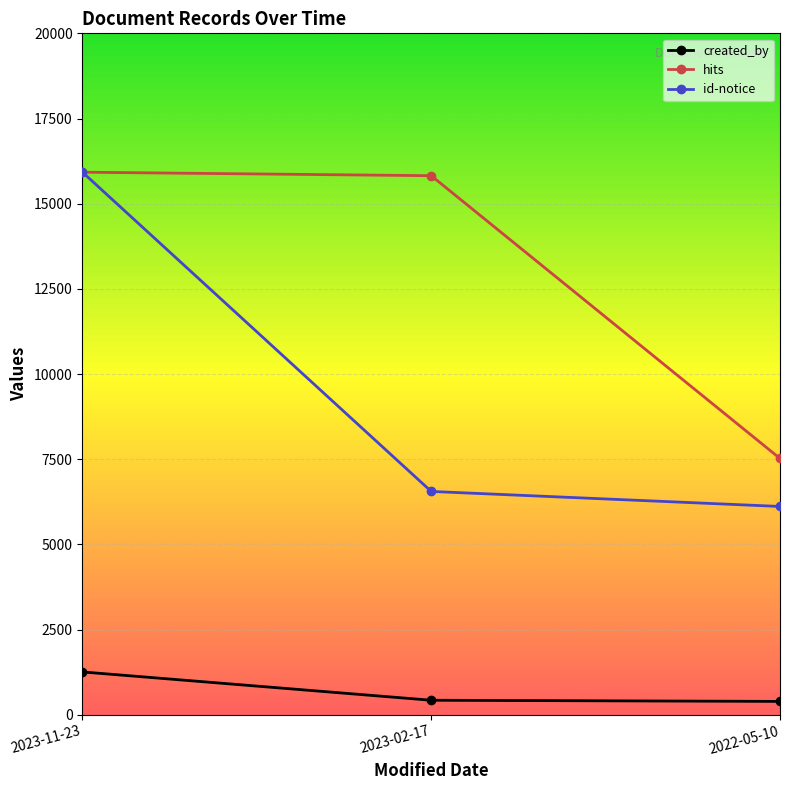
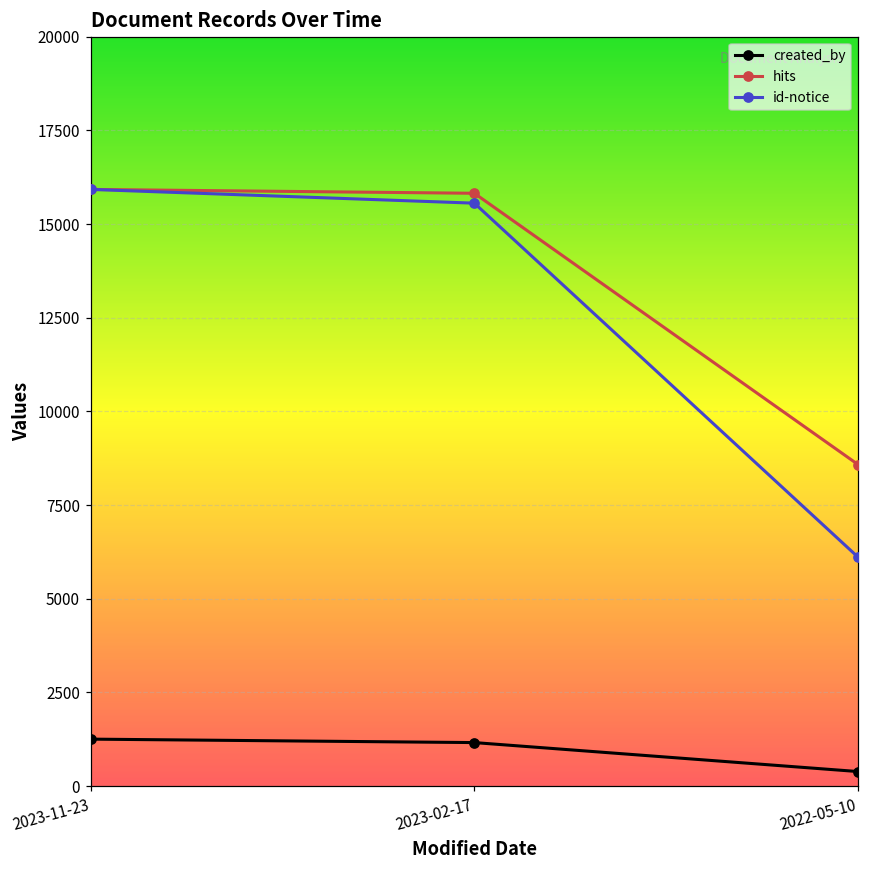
  {
    "created_by": {
      "2023-11-23": 1300,
-     "2023-02-17": 400,
+     "2023-02-17": 1200,
      "2022-05-10": 400
    },
    "hits": {
      "2023-02-17": 15800,
-     "2022-05-10": 7500
+     "2022-05-10": 8600
    },
    "id-notice": {
-     "2023-02-17": 6600,
+     "2023-02-17": 15600,
      "2022-05-10": 6100
    }
  }
